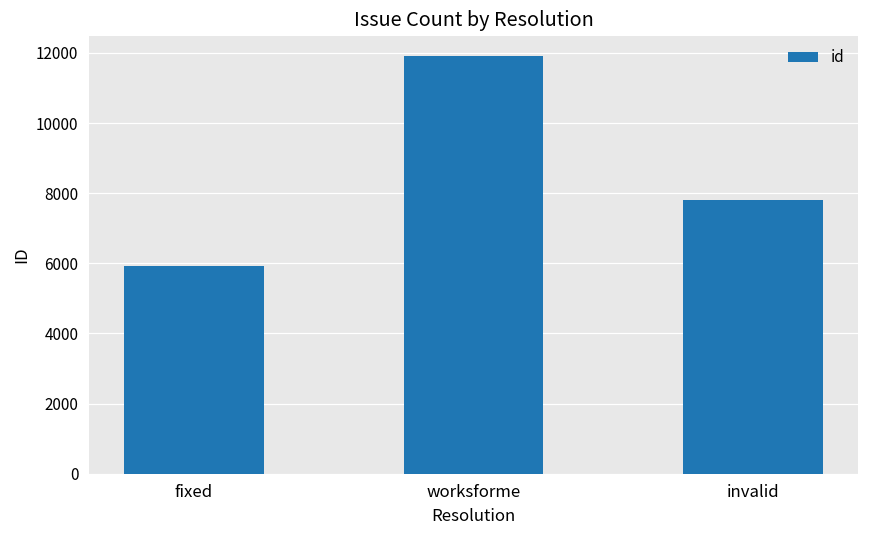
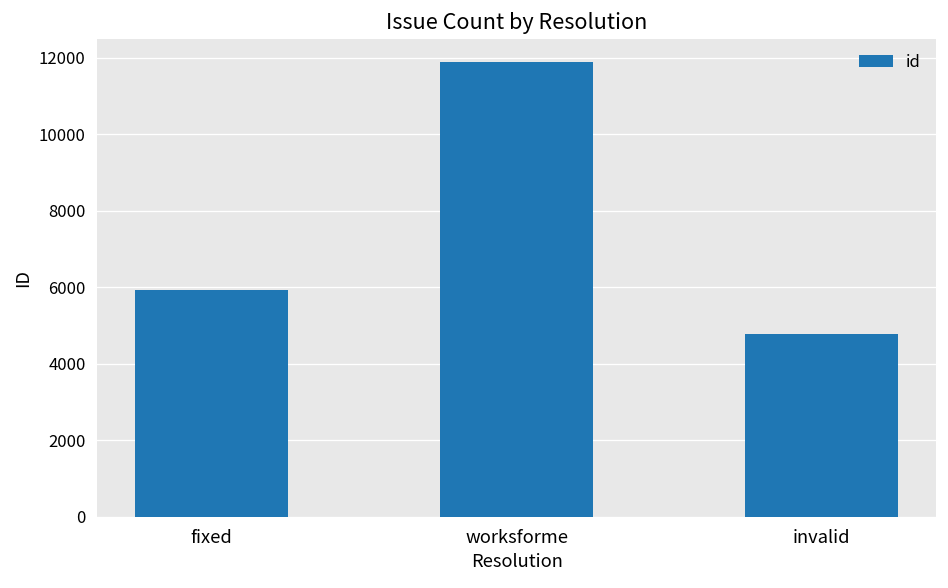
  {
    "fixed": 5900,
    "worksforme": 11900,
-   "invalid": 7800
+   "invalid": 4800
  }
